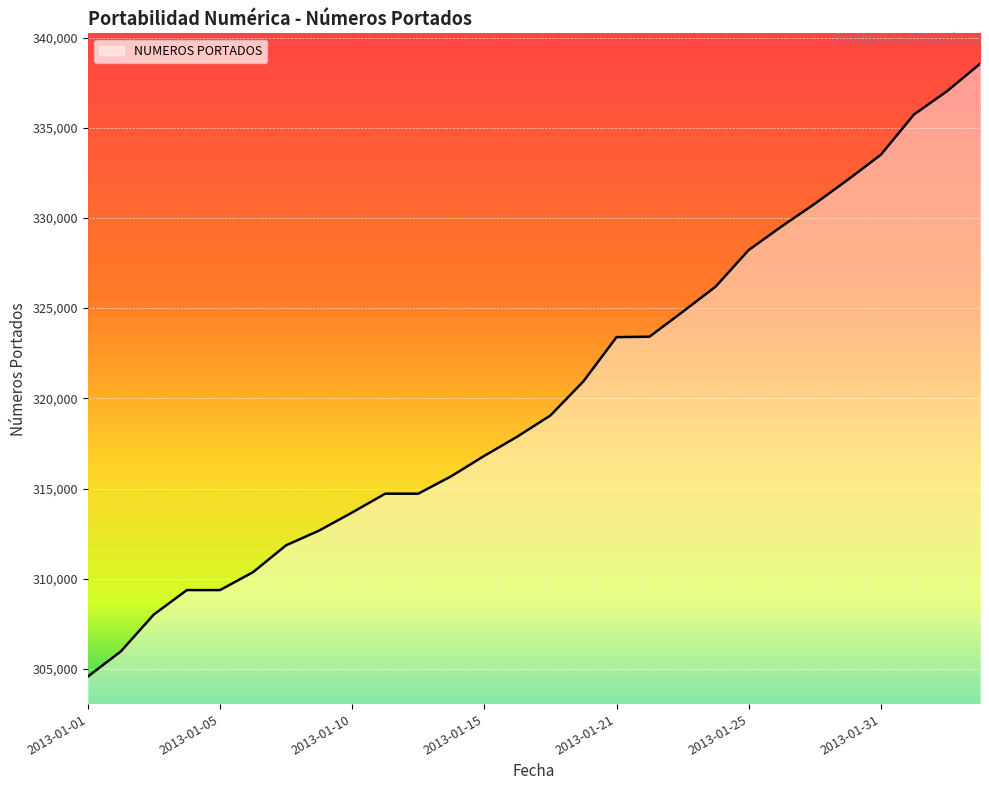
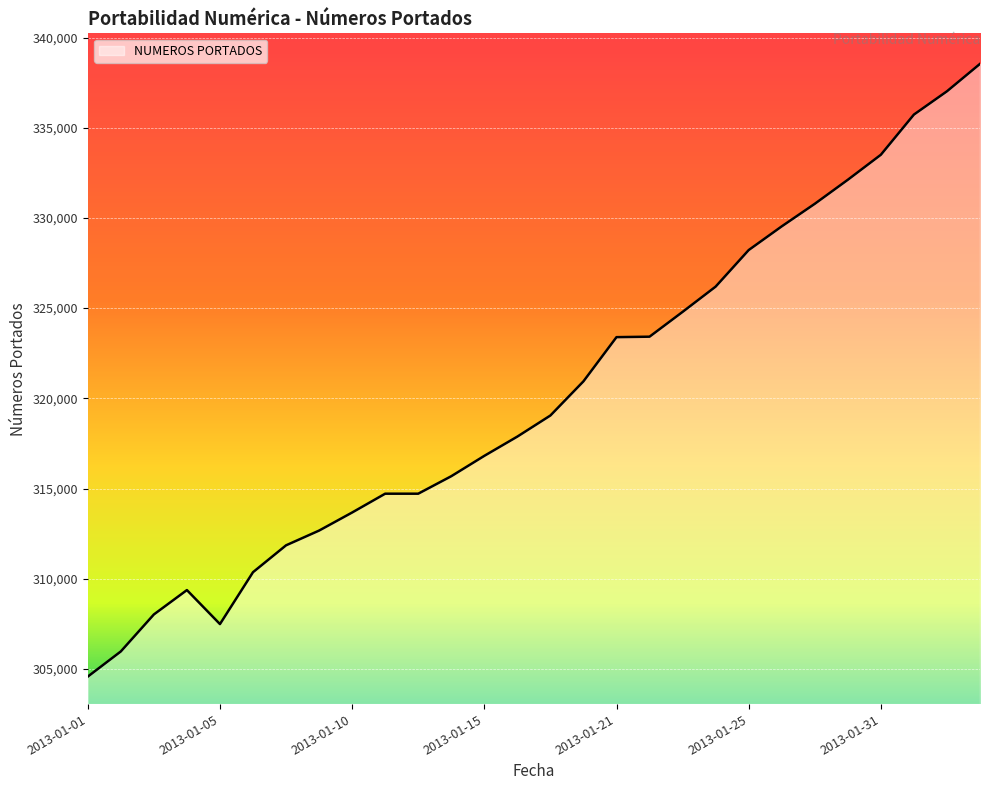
  {
    "2013-01-01": "304,600",
-   "2013-01-05": "309,400",
+   "2013-01-05": "307,500",
    "2013-01-10": "313,700",
    "2013-01-15": "316,800",
    "2013-01-21": "323,400",
    "2013-01-25": "328,200",
    "2013-01-31": "333,500"
  }
